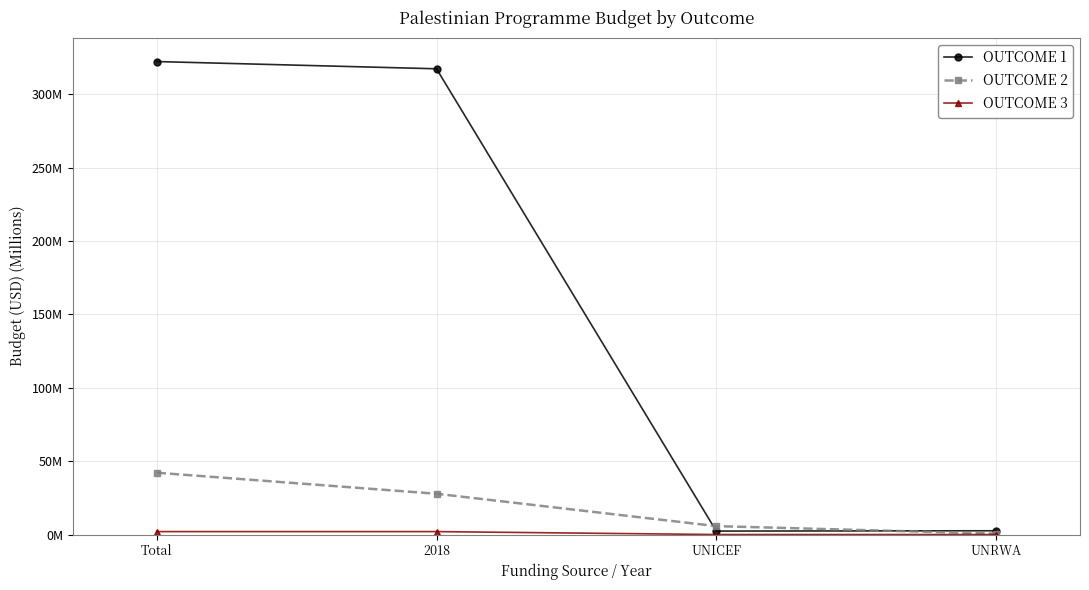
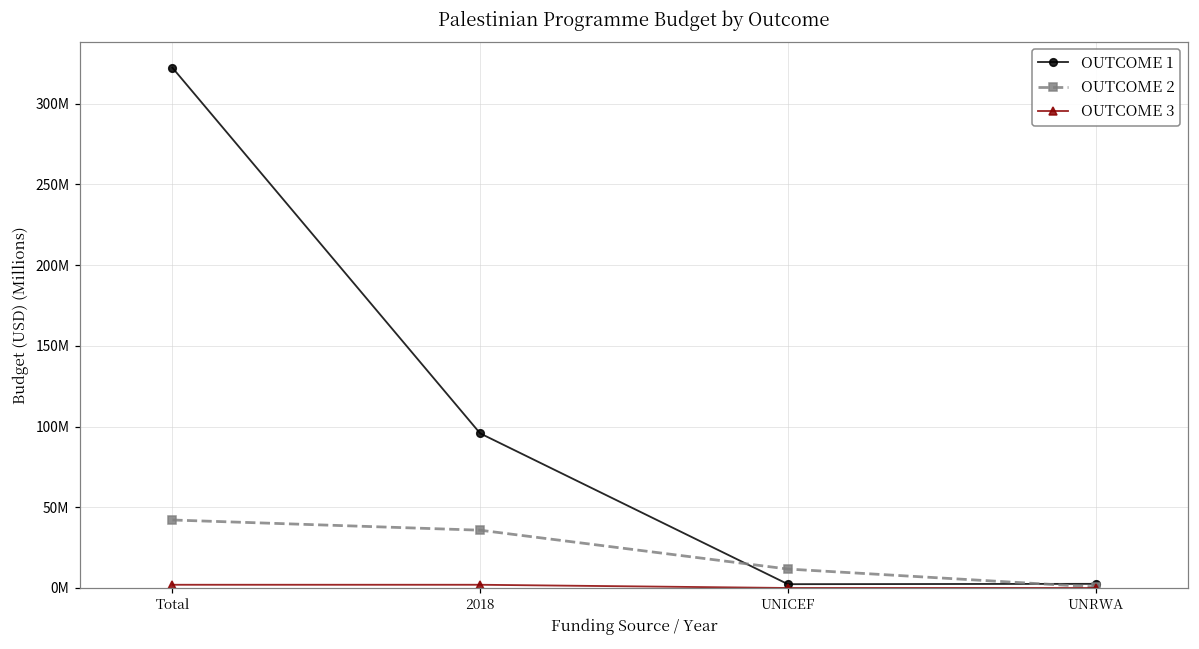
  {
    "OUTCOME 1": {
      "Total": 322000000,
-     "2018": 317000000,
+     "2018": 96000000,
      "UNICEF": 2000000,
      "UNRWA": 3000000
    },
    "OUTCOME 2": {
      "Total": 42000000,
-     "2018": 28000000,
-     "UNICEF": 6000000
+     "2018": 36000000,
+     "UNICEF": 12000000
    },
    "OUTCOME 3": {
      "Total": 2000000,
      "2018": 2000000,
      "UNICEF": 0
    }
  }
